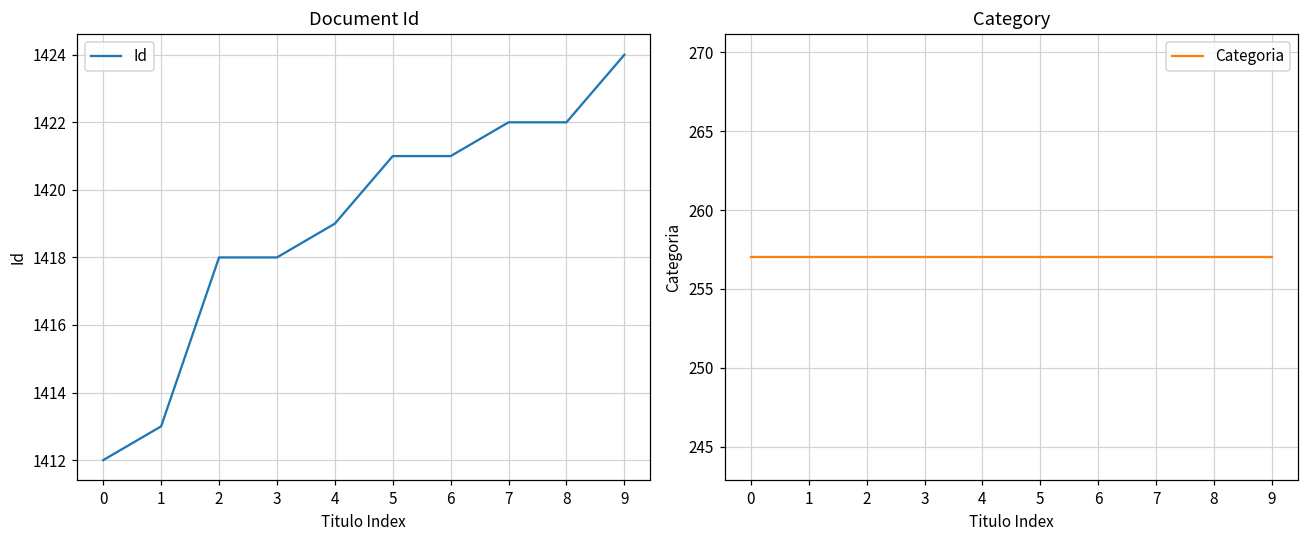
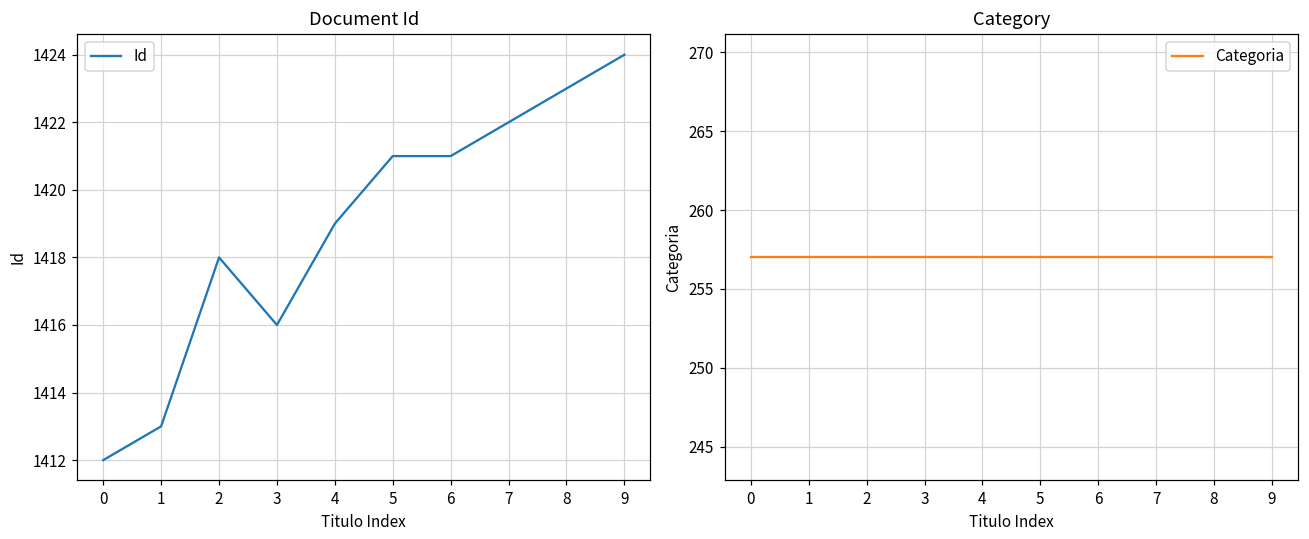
  {
    "Document Id": {
      "0": 1412,
      "1": 1413,
      "2": 1418,
-     "3": 1418,
+     "3": 1416,
      "4": 1419,
      "5": 1421,
      "6": 1421,
      "7": 1422,
-     "8": 1422,
+     "8": 1423,
      "9": 1424
    },
    "Category": {
      "0": 257.0,
      "1": 257.0,
      "2": 257.0,
      "3": 257.0,
      "4": 257.0,
      "5": 257.0,
      "6": 257.0,
      "7": 257.0,
      "8": 257.0,
      "9": 257.0
    }
  }
